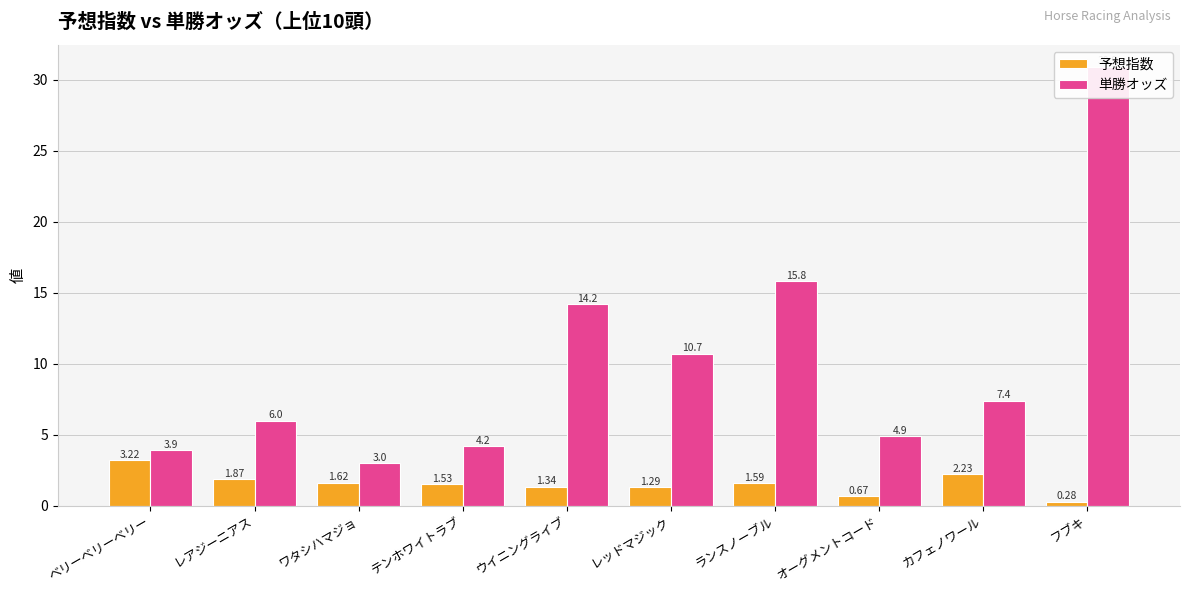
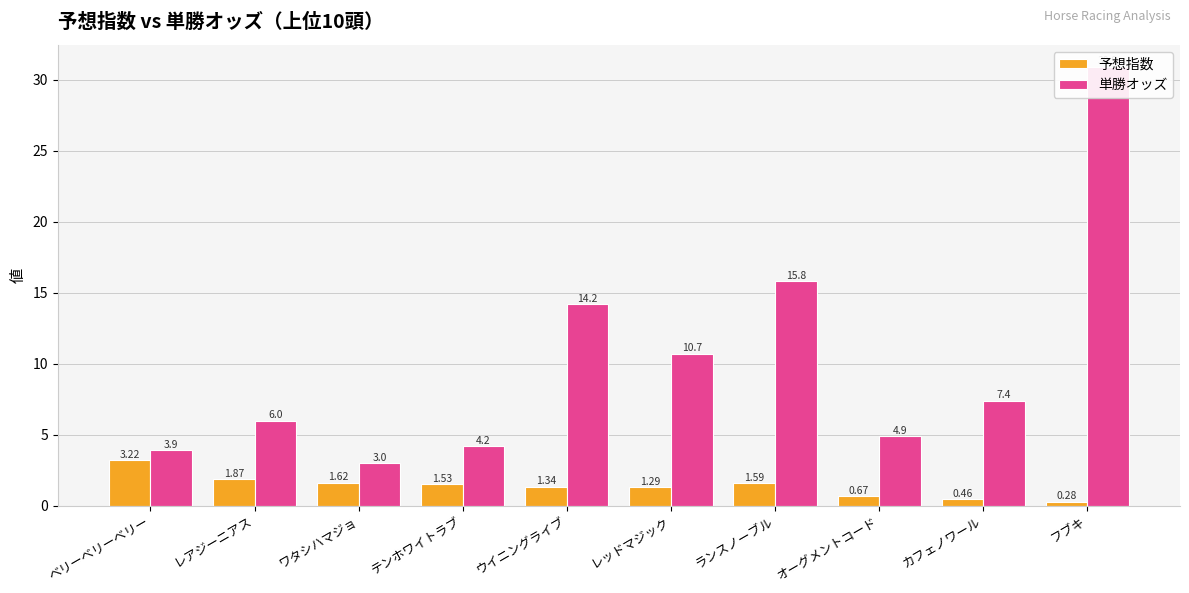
  {
    "予想指数": {
      "ベリーベリーベリー": 3.22,
      "レアジーニアス": 1.87,
      "ワタシハマジョ": 1.62,
      "テンホワイトラブ": 1.53,
      "ウイニングライブ": 1.34,
      "レッドマジック": 1.29,
      "ランスノーブル": 1.59,
      "オーグメントコード": 0.67,
-     "カフェノワール": 2.23,
+     "カフェノワール": 0.46,
      "フブキ": 0.28
    },
    "単勝オッズ": {
      "ベリーベリーベリー": 3.9,
      "レアジーニアス": 6.0,
      "ワタシハマジョ": 3.0,
      "テンホワイトラブ": 4.2,
      "ウイニングライブ": 14.2,
      "レッドマジック": 10.7,
      "ランスノーブル": 15.8,
      "オーグメントコード": 4.9,
      "カフェノワール": 7.4
    }
  }
